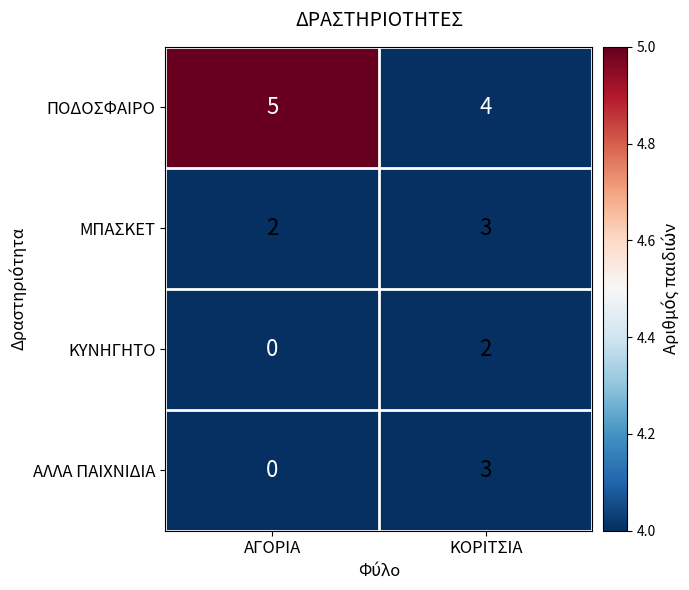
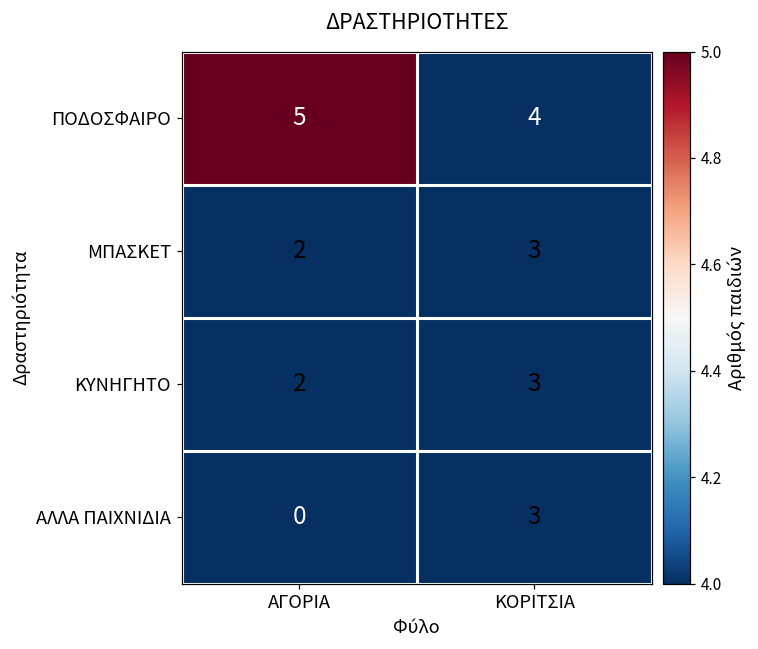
  {
    "ΠΟΔΟΣΦΑΙΡΟ": {
      "ΑΓΟΡΙΑ": 5,
      "ΚΟΡΙΤΣΙΑ": 4
    },
    "ΜΠΑΣΚΕΤ": {
      "ΑΓΟΡΙΑ": 2,
      "ΚΟΡΙΤΣΙΑ": 3
    },
    "ΚΥΝΗΓΗΤΟ": {
-     "ΑΓΟΡΙΑ": 0,
-     "ΚΟΡΙΤΣΙΑ": 2
+     "ΑΓΟΡΙΑ": 2,
+     "ΚΟΡΙΤΣΙΑ": 3
    },
    "ΑΛΛΑ ΠΑΙΧΝΙΔΙΑ": {
      "ΑΓΟΡΙΑ": 0,
      "ΚΟΡΙΤΣΙΑ": 3
    }
  }
